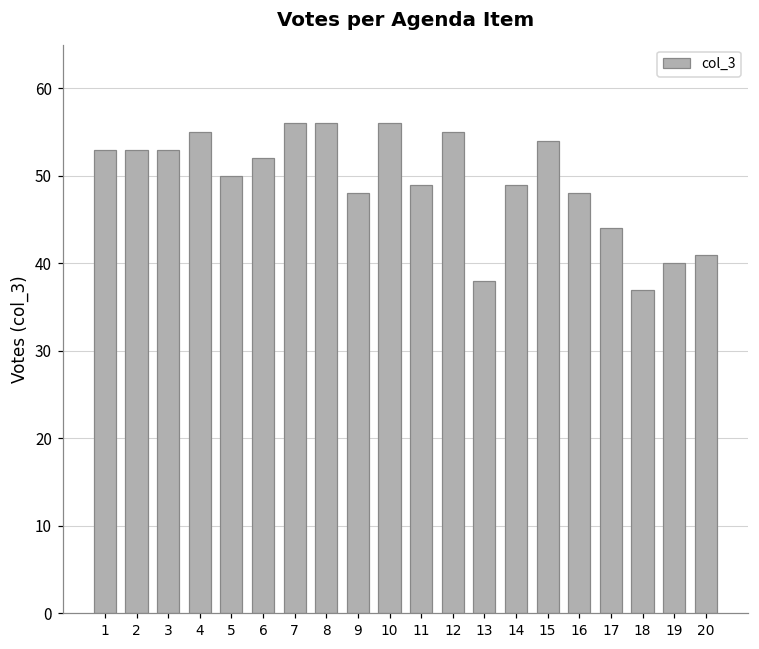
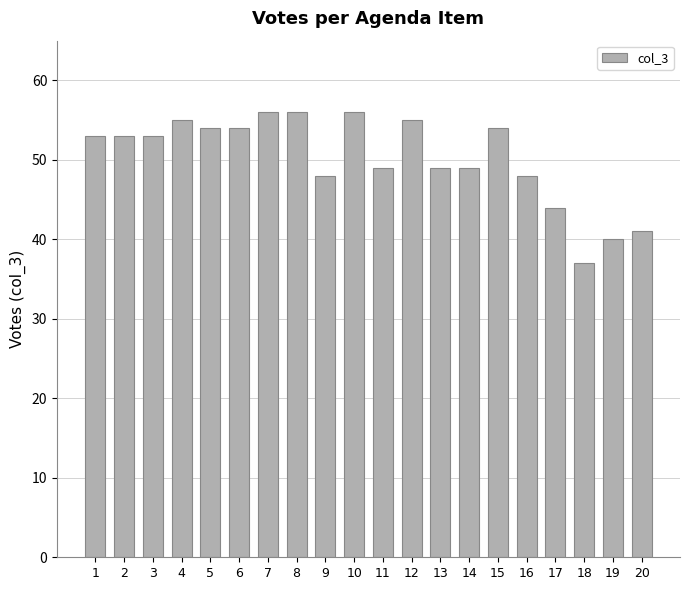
  {
    "1": 53,
    "2": 53,
    "3": 53,
    "4": 55,
-   "5": 50,
-   "6": 52,
+   "5": 54,
+   "6": 54,
    "7": 56,
    "8": 56,
    "9": 48,
    "10": 56,
    "11": 49,
    "12": 55,
-   "13": 38,
+   "13": 49,
    "14": 49,
    "15": 54,
    "16": 48,
    "17": 44,
    "18": 37,
    "19": 40,
    "20": 41
  }
